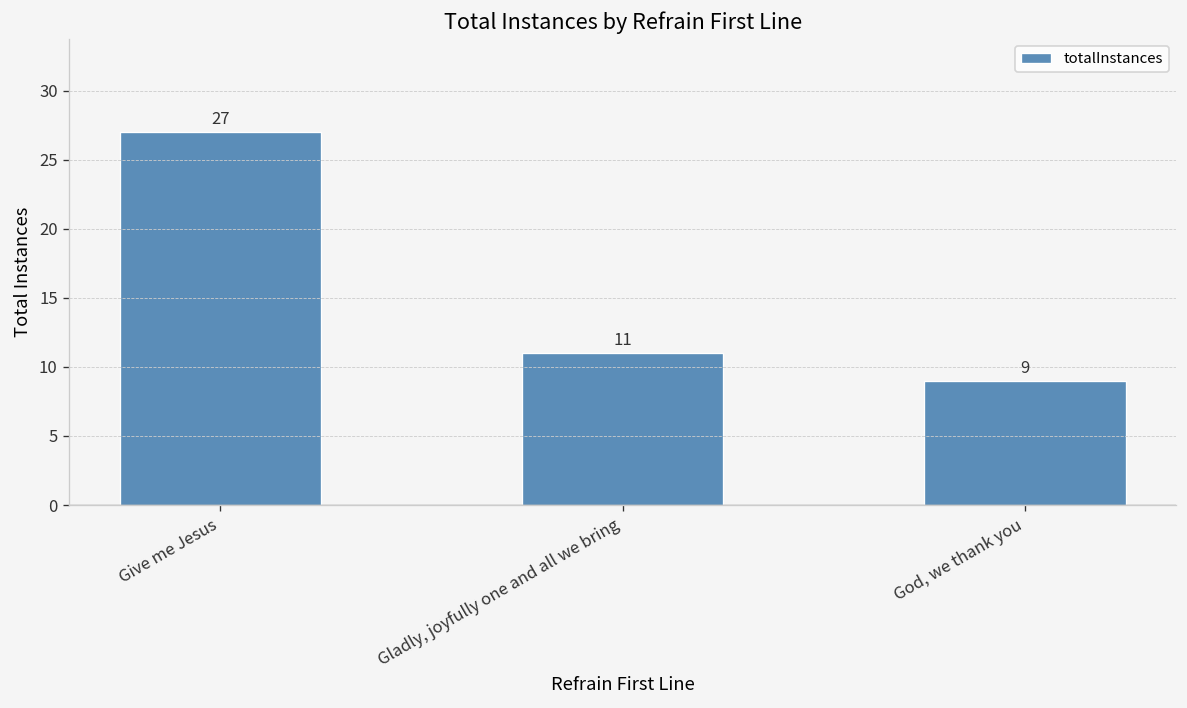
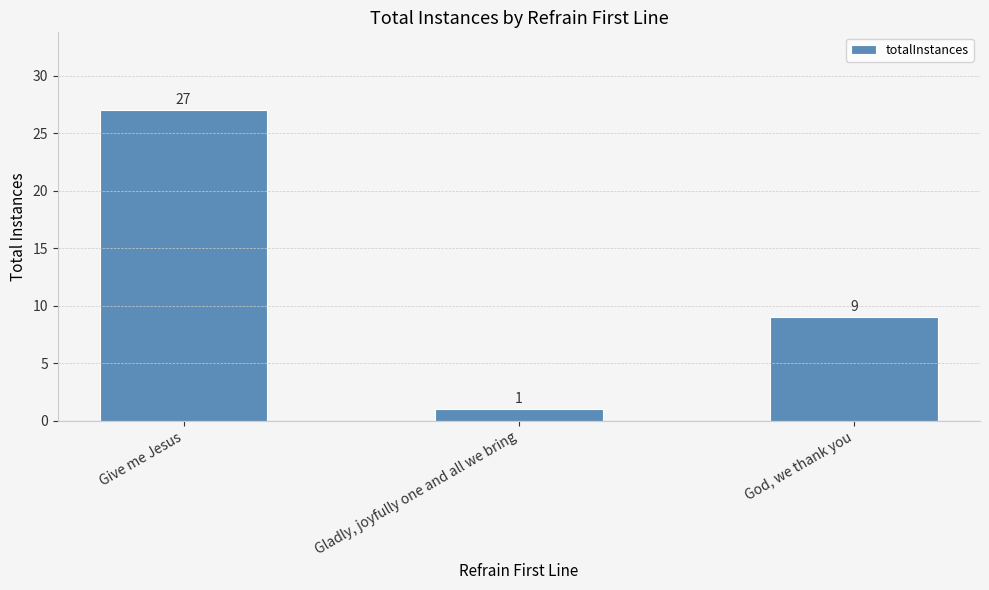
  {
    "Give me Jesus": 27,
-   "Gladly, joyfully one and all we bring": 11,
+   "Gladly, joyfully one and all we bring": 1,
    "God, we thank you": 9
  }
